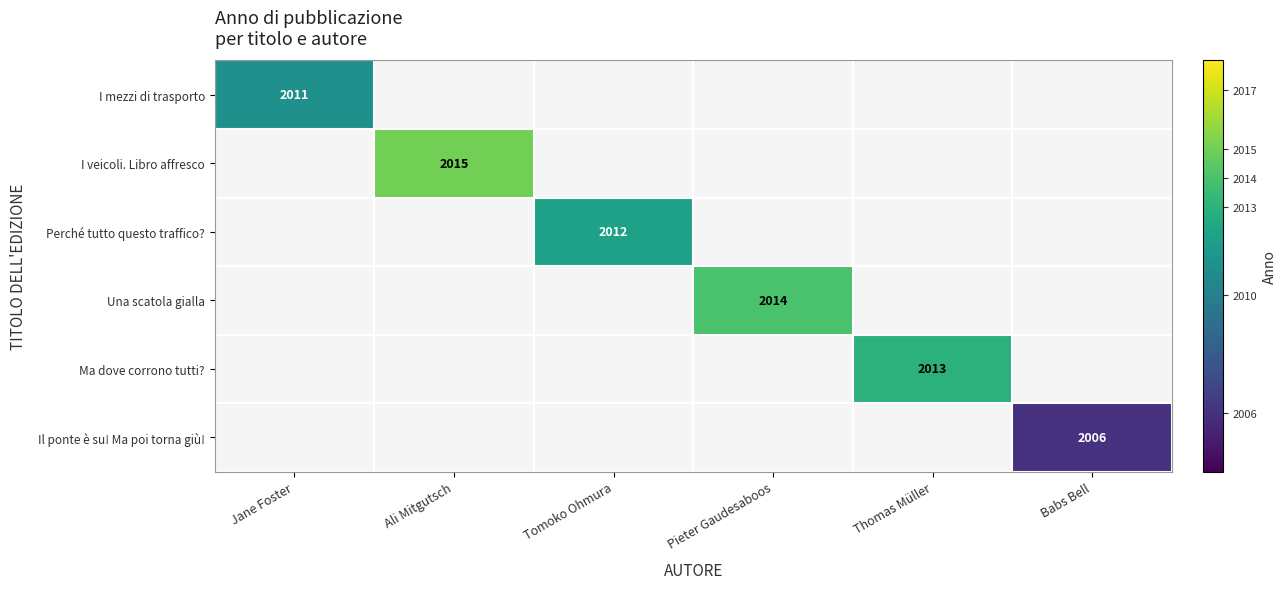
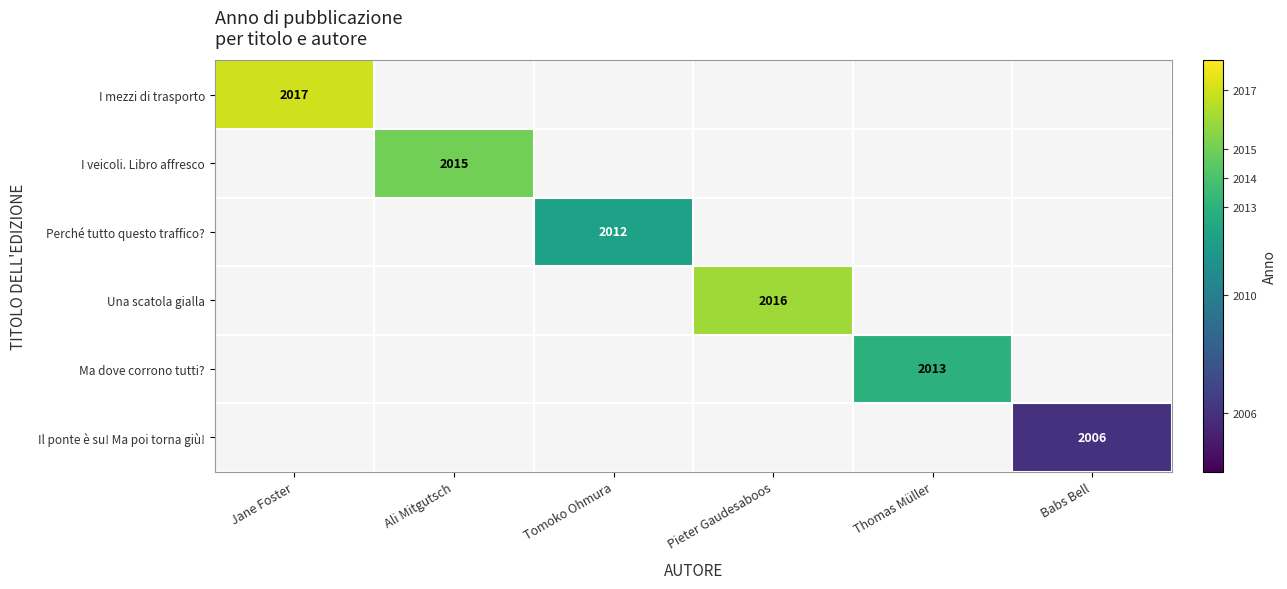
  {
    "I mezzi di trasporto": {
-     "Jane Foster": 2011
+     "Jane Foster": 2017
    },
    "I veicoli. Libro affresco": {
      "Ali Mitgutsch": 2015
    },
    "Perché tutto questo traffico?": {
      "Tomoko Ohmura": 2012
    },
    "Una scatola gialla": {
-     "Pieter Gaudesaboos": 2014
+     "Pieter Gaudesaboos": 2016
    },
    "Ma dove corrono tutti?": {
      "Thomas Müller": 2013
    },
    "Il ponte è su! Ma poi torna giù!": {
      "Babs Bell": 2006
    }
  }
